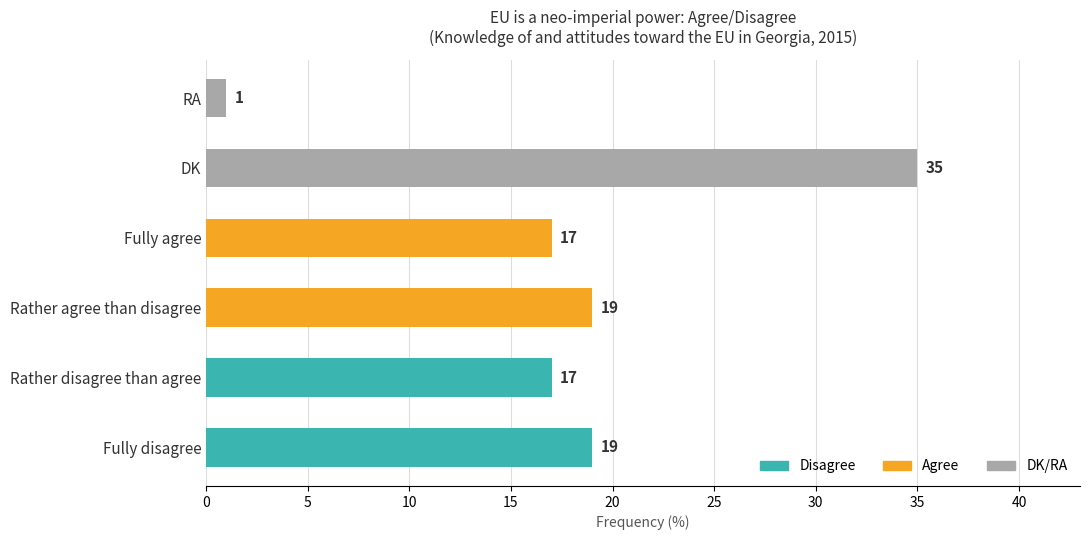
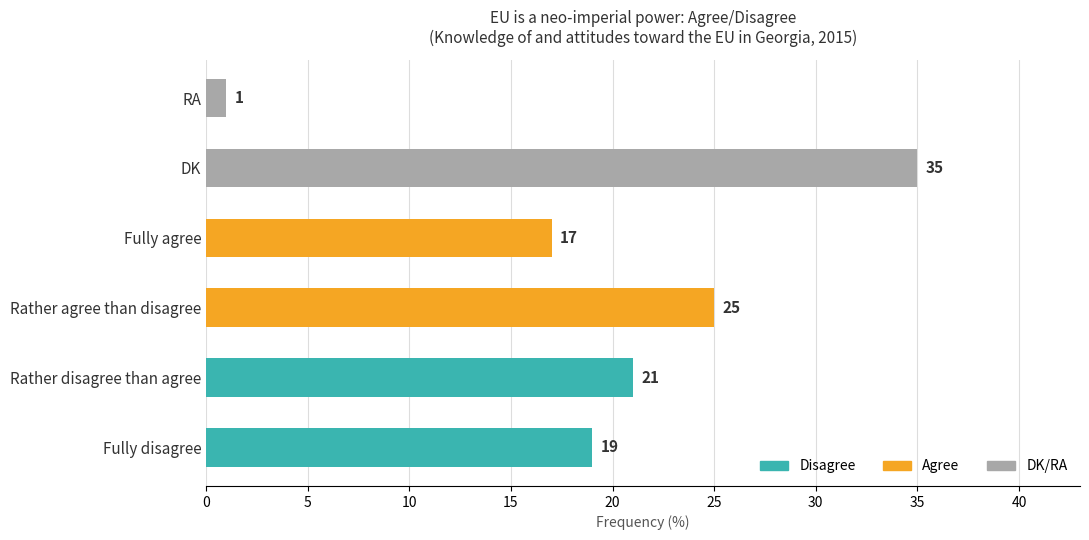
  {
    "RA": 1,
    "DK": 35,
    "Fully agree": 17,
-   "Rather agree than disagree": 19,
-   "Rather disagree than agree": 17,
+   "Rather agree than disagree": 25,
+   "Rather disagree than agree": 21,
    "Fully disagree": 19
  }
